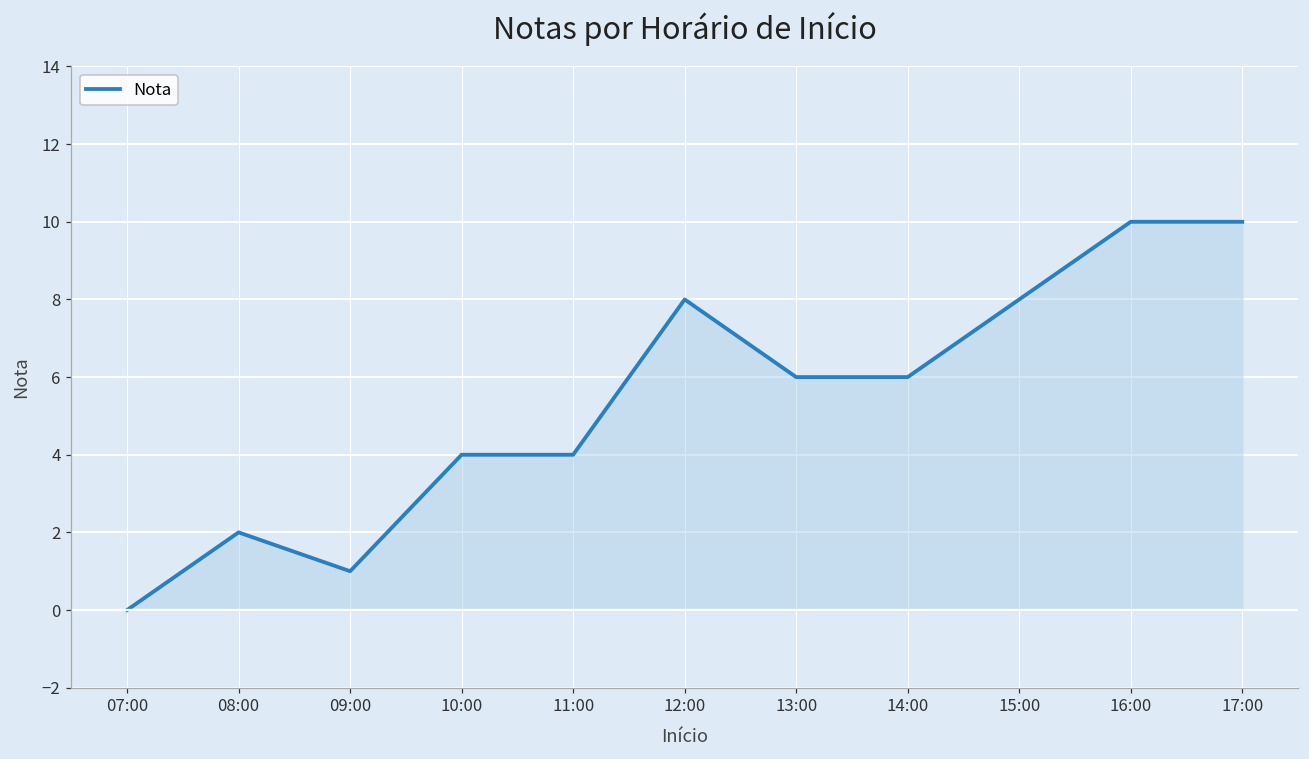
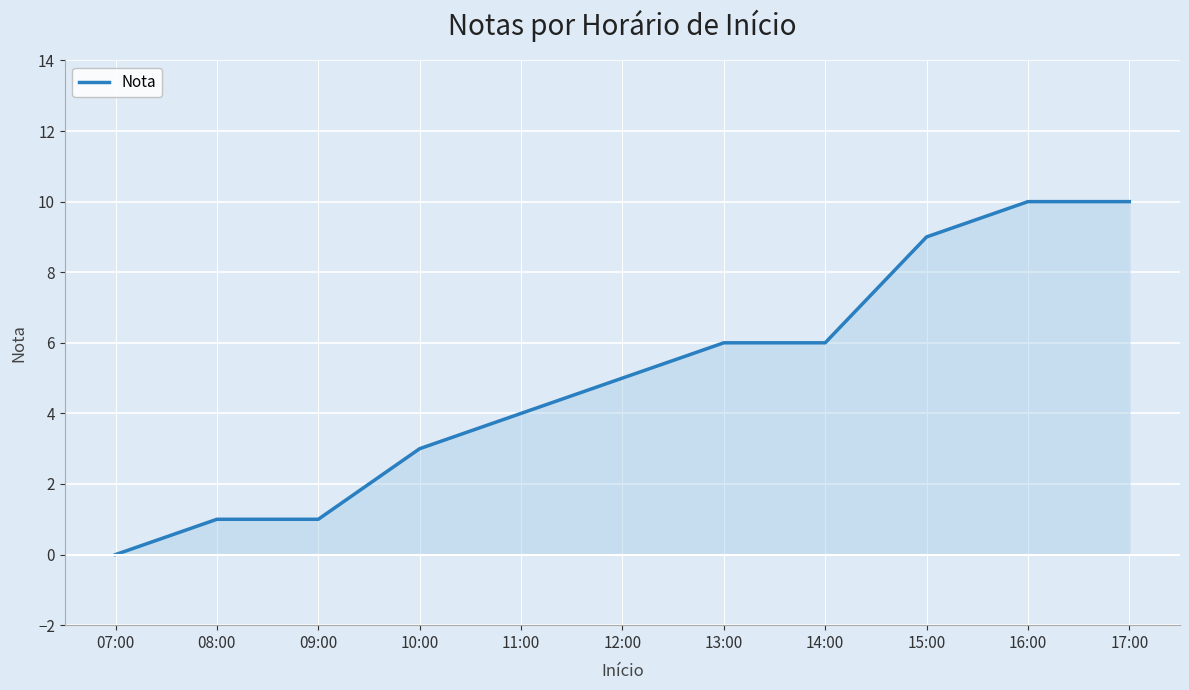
  {
    "07:00": 0,
-   "08:00": 2,
+   "08:00": 1,
    "09:00": 1,
-   "10:00": 4,
+   "10:00": 3,
    "11:00": 4,
-   "12:00": 8,
+   "12:00": 5,
    "13:00": 6,
    "14:00": 6,
-   "15:00": 8,
+   "15:00": 9,
    "16:00": 10,
    "17:00": 10
  }
